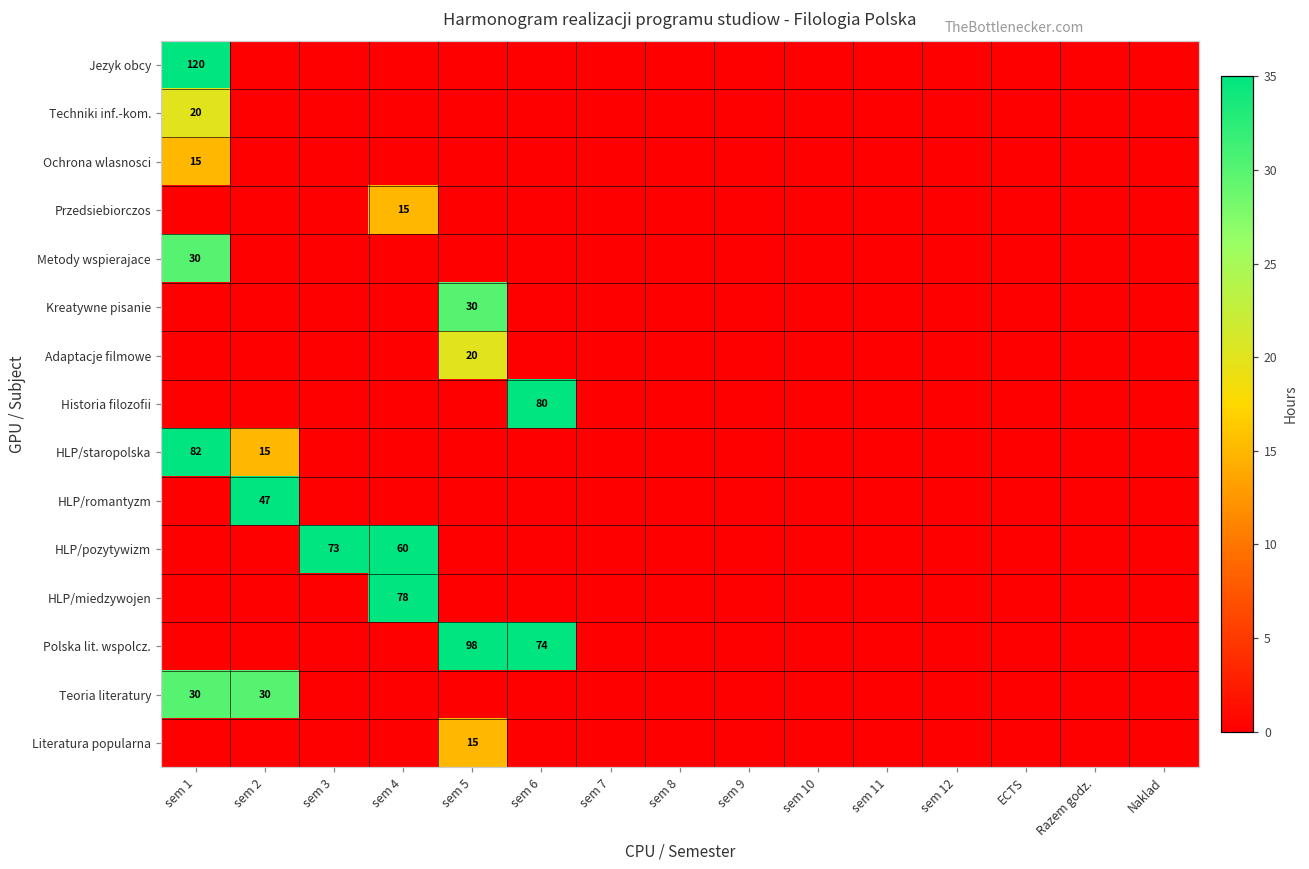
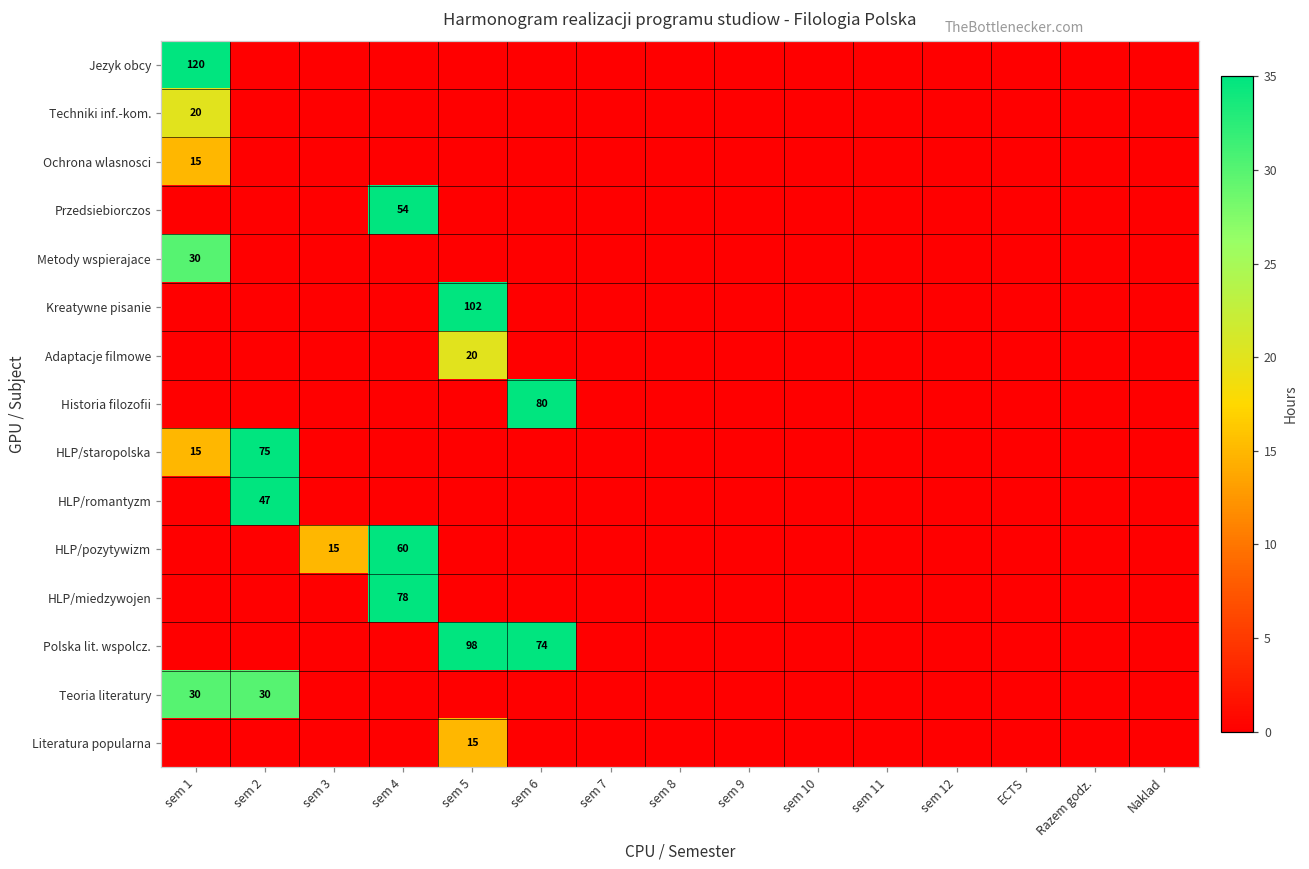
  {
    "Jezyk obcy": {
      "sem 1": 120
    },
    "Techniki inf.-kom.": {
      "sem 1": 20
    },
    "Ochrona wlasnosci": {
      "sem 1": 15
    },
    "Przedsiebiorczos": {
-     "sem 4": 15
+     "sem 4": 54
    },
    "Metody wspierajace": {
      "sem 1": 30
    },
    "Kreatywne pisanie": {
-     "sem 5": 30
+     "sem 5": 102
    },
    "Adaptacje filmowe": {
      "sem 5": 20
    },
    "Historia filozofii": {
      "sem 6": 80
    },
    "HLP/staropolska": {
-     "sem 1": 82,
-     "sem 2": 15
+     "sem 1": 15,
+     "sem 2": 75
    },
    "HLP/romantyzm": {
      "sem 2": 47
    },
    "HLP/pozytywizm": {
-     "sem 3": 73,
+     "sem 3": 15,
      "sem 4": 60
    },
    "HLP/miedzywojen": {
      "sem 4": 78
    },
    "Polska lit. wspolcz.": {
      "sem 5": 98,
      "sem 6": 74
    },
    "Teoria literatury": {
      "sem 1": 30,
      "sem 2": 30
    },
    "Literatura popularna": {
      "sem 5": 15
    }
  }
